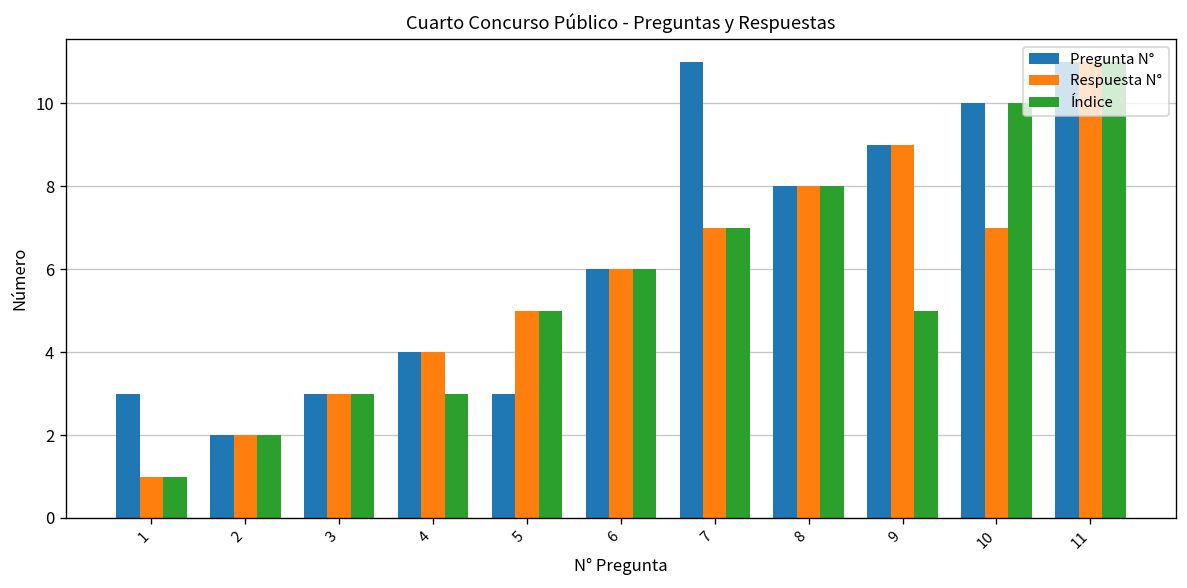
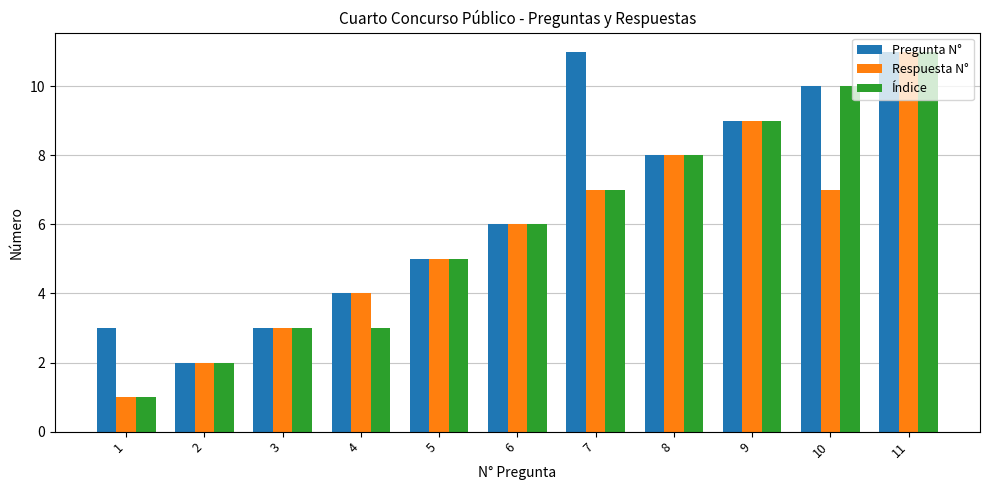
  {
    "Pregunta N°": {
      "1": 3,
      "2": 2,
      "3": 3,
      "4": 4,
-     "5": 3,
+     "5": 5,
      "6": 6,
      "7": 11,
      "8": 8,
      "9": 9,
      "10": 10
    },
    "Respuesta N°": {
      "1": 1,
      "2": 2,
      "3": 3,
      "4": 4,
      "5": 5,
      "6": 6,
      "7": 7,
      "8": 8,
      "9": 9,
      "10": 7
    },
    "Índice": {
      "1": 1,
      "2": 2,
      "3": 3,
      "4": 3,
      "5": 5,
      "6": 6,
      "7": 7,
      "8": 8,
-     "9": 5,
+     "9": 9,
      "10": 10
    }
  }
